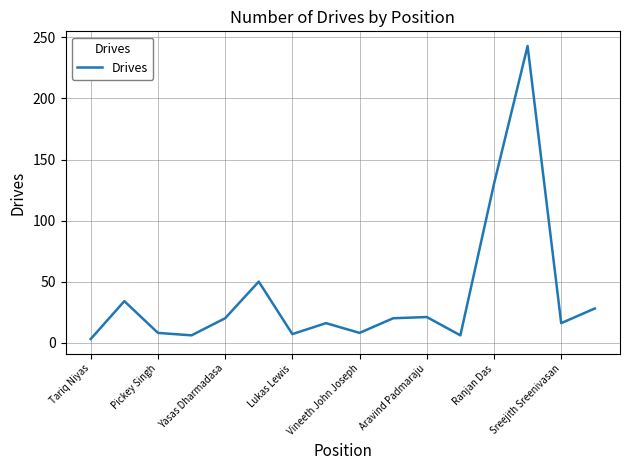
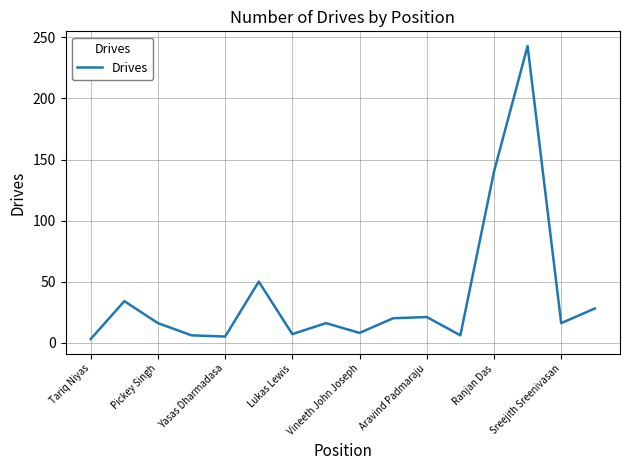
  {
    "Tariq Niyas": 3,
-   "Pickey Singh": 8,
-   "Yasas Dharmadasa": 20,
+   "Pickey Singh": 16,
+   "Yasas Dharmadasa": 5,
    "Lukas Lewis": 7,
    "Vineeth John Joseph": 8,
    "Aravind Padmaraju": 21,
-   "Ranjan Das": 130,
+   "Ranjan Das": 140,
    "Sreejith Sreenivasan": 16
  }
